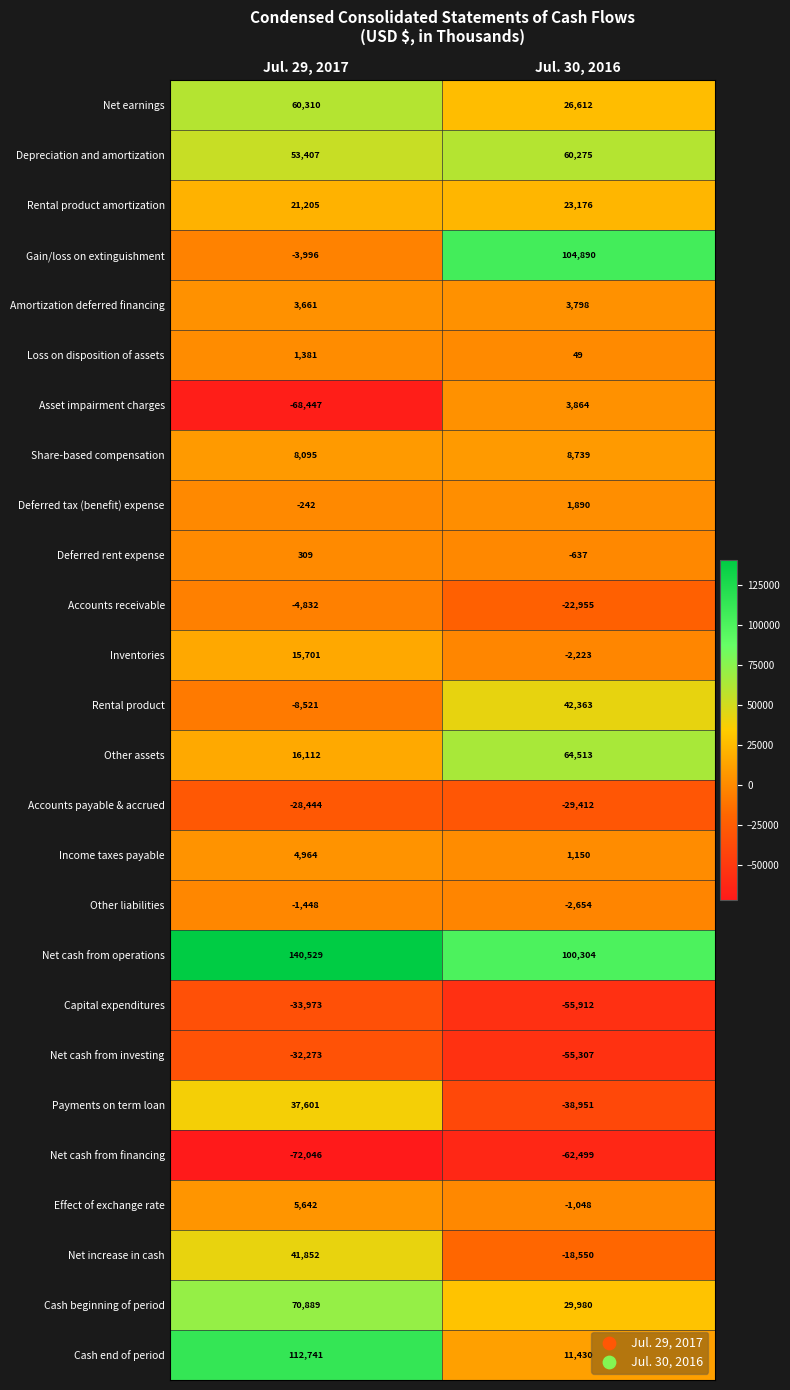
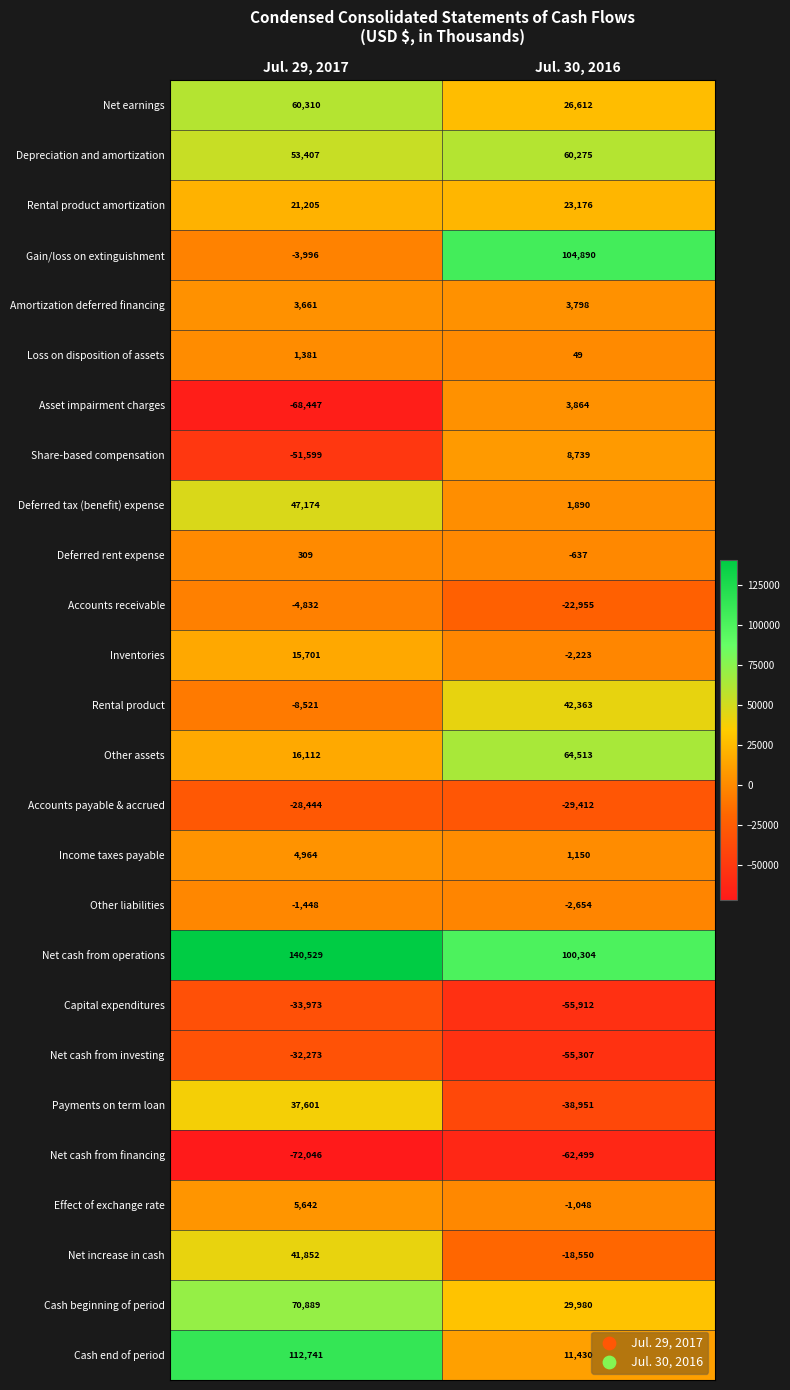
  {
    "Net earnings": {
      "Jul. 29, 2017": "60,310",
      "Jul. 30, 2016": "26,612"
    },
    "Depreciation and amortization": {
      "Jul. 29, 2017": "53,407",
      "Jul. 30, 2016": "60,275"
    },
    "Rental product amortization": {
      "Jul. 29, 2017": "21,205",
      "Jul. 30, 2016": "23,176"
    },
    "Gain/loss on extinguishment": {
      "Jul. 29, 2017": "-3,996",
      "Jul. 30, 2016": "104,890"
    },
    "Amortization deferred financing": {
      "Jul. 29, 2017": "3,661",
      "Jul. 30, 2016": "3,798"
    },
    "Loss on disposition of assets": {
      "Jul. 29, 2017": "1,381",
      "Jul. 30, 2016": "49"
    },
    "Asset impairment charges": {
      "Jul. 29, 2017": "-68,447",
      "Jul. 30, 2016": "3,864"
    },
    "Share-based compensation": {
-     "Jul. 29, 2017": "8,095",
+     "Jul. 29, 2017": "-51,599",
      "Jul. 30, 2016": "8,739"
    },
    "Deferred tax (benefit) expense": {
-     "Jul. 29, 2017": "-242",
+     "Jul. 29, 2017": "47,174",
      "Jul. 30, 2016": "1,890"
    },
    "Deferred rent expense": {
      "Jul. 29, 2017": "309",
      "Jul. 30, 2016": "-637"
    },
    "Accounts receivable": {
      "Jul. 29, 2017": "-4,832",
      "Jul. 30, 2016": "-22,955"
    },
    "Inventories": {
      "Jul. 29, 2017": "15,701",
      "Jul. 30, 2016": "-2,223"
    },
    "Rental product": {
      "Jul. 29, 2017": "-8,521",
      "Jul. 30, 2016": "42,363"
    },
    "Other assets": {
      "Jul. 29, 2017": "16,112",
      "Jul. 30, 2016": "64,513"
    },
    "Accounts payable & accrued": {
      "Jul. 29, 2017": "-28,444",
      "Jul. 30, 2016": "-29,412"
    },
    "Income taxes payable": {
      "Jul. 29, 2017": "4,964",
      "Jul. 30, 2016": "1,150"
    },
    "Other liabilities": {
      "Jul. 29, 2017": "-1,448",
      "Jul. 30, 2016": "-2,654"
    },
    "Net cash from operations": {
      "Jul. 29, 2017": "140,529",
      "Jul. 30, 2016": "100,304"
    },
    "Capital expenditures": {
      "Jul. 29, 2017": "-33,973",
      "Jul. 30, 2016": "-55,912"
    },
    "Net cash from investing": {
      "Jul. 29, 2017": "-32,273",
      "Jul. 30, 2016": "-55,307"
    },
    "Payments on term loan": {
      "Jul. 29, 2017": "37,601",
      "Jul. 30, 2016": "-38,951"
    },
    "Net cash from financing": {
      "Jul. 29, 2017": "-72,046",
      "Jul. 30, 2016": "-62,499"
    },
    "Effect of exchange rate": {
      "Jul. 29, 2017": "5,642",
      "Jul. 30, 2016": "-1,048"
    },
    "Net increase in cash": {
      "Jul. 29, 2017": "41,852",
      "Jul. 30, 2016": "-18,550"
    },
    "Cash beginning of period": {
      "Jul. 29, 2017": "70,889",
      "Jul. 30, 2016": "29,980"
    },
    "Cash end of period": {
      "Jul. 29, 2017": "112,741"
    }
  }
